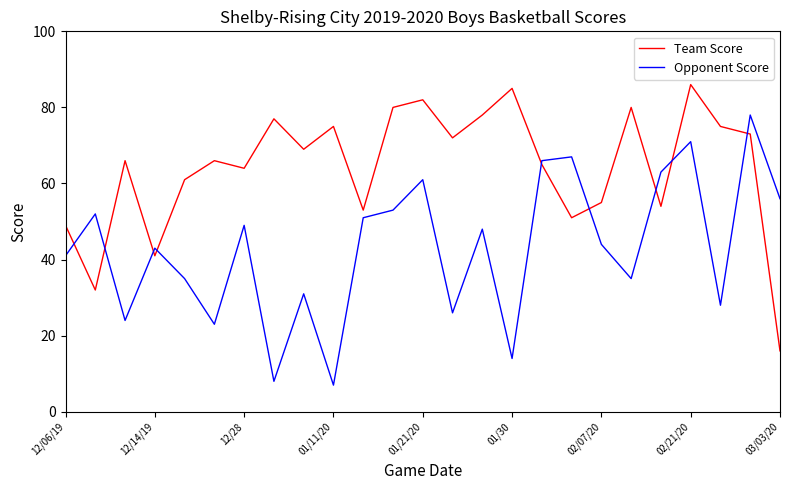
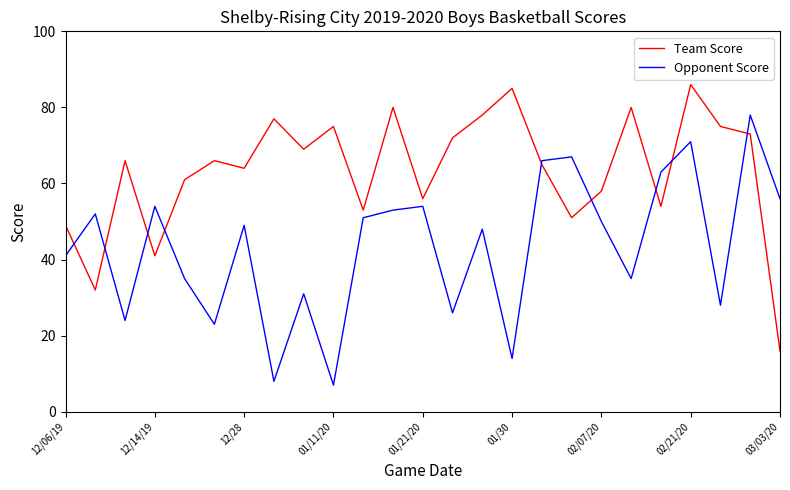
  {
    "Team Score": {
      "12/06/19": 49,
      "12/14/19": 41,
      "12/28": 64,
      "01/11/20": 75,
-     "01/21/20": 82,
+     "01/21/20": 56,
      "01/30": 85,
-     "02/07/20": 55,
+     "02/07/20": 58,
      "02/21/20": 86,
      "03/03/20": 16
    },
    "Opponent Score": {
      "12/06/19": 41,
-     "12/14/19": 43,
+     "12/14/19": 54,
      "12/28": 49,
      "01/11/20": 7,
-     "01/21/20": 61,
+     "01/21/20": 54,
      "01/30": 14,
-     "02/07/20": 44,
+     "02/07/20": 50,
      "02/21/20": 71,
      "03/03/20": 56
    }
  }
